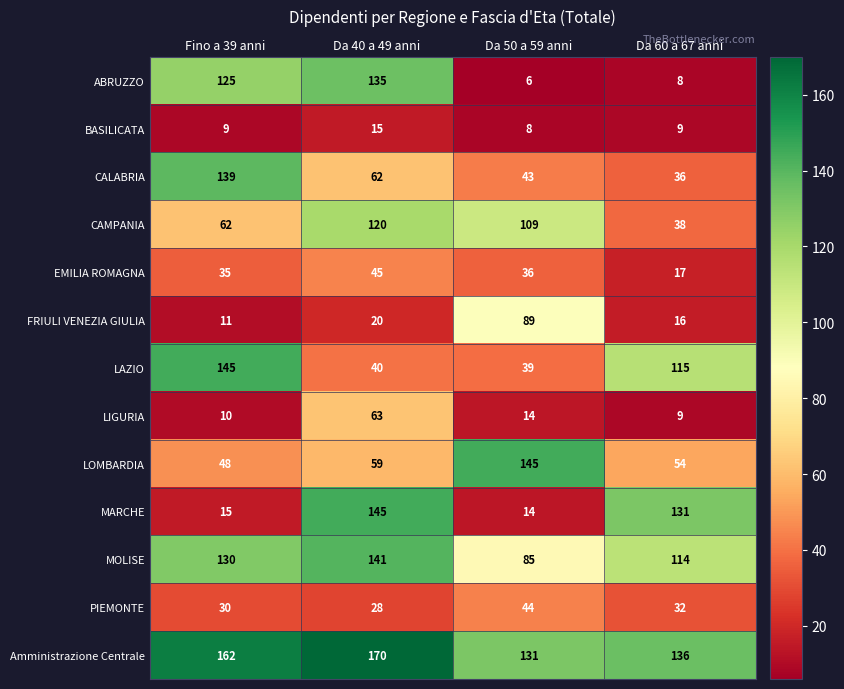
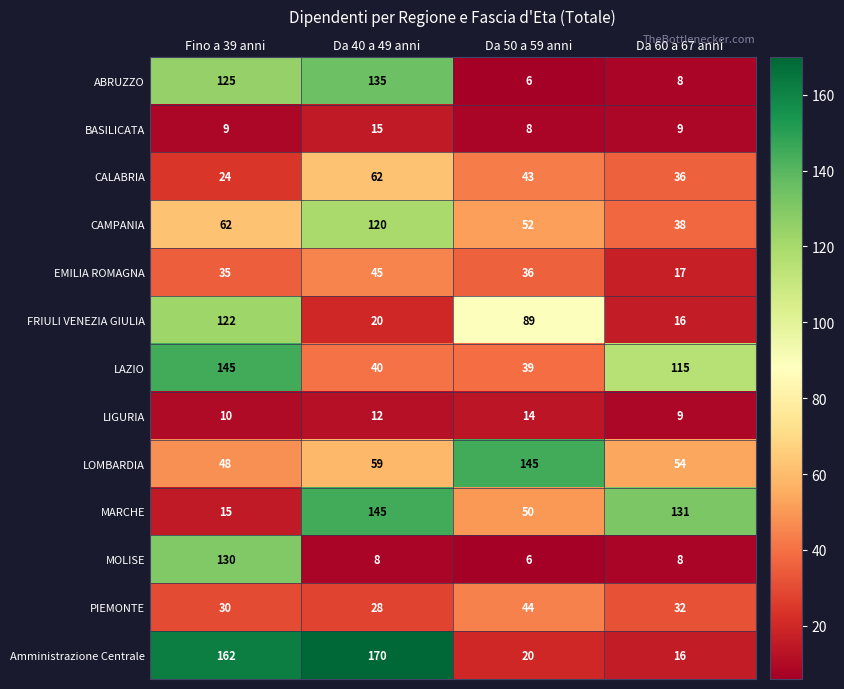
  {
    "ABRUZZO": {
      "Fino a 39 anni": 125,
      "Da 40 a 49 anni": 135,
      "Da 50 a 59 anni": 6,
      "Da 60 a 67 anni": 8
    },
    "BASILICATA": {
      "Fino a 39 anni": 9,
      "Da 40 a 49 anni": 15,
      "Da 50 a 59 anni": 8,
      "Da 60 a 67 anni": 9
    },
    "CALABRIA": {
-     "Fino a 39 anni": 139,
+     "Fino a 39 anni": 24,
      "Da 40 a 49 anni": 62,
      "Da 50 a 59 anni": 43,
      "Da 60 a 67 anni": 36
    },
    "CAMPANIA": {
      "Fino a 39 anni": 62,
      "Da 40 a 49 anni": 120,
-     "Da 50 a 59 anni": 109,
+     "Da 50 a 59 anni": 52,
      "Da 60 a 67 anni": 38
    },
    "EMILIA ROMAGNA": {
      "Fino a 39 anni": 35,
      "Da 40 a 49 anni": 45,
      "Da 50 a 59 anni": 36,
      "Da 60 a 67 anni": 17
    },
    "FRIULI VENEZIA GIULIA": {
-     "Fino a 39 anni": 11,
+     "Fino a 39 anni": 122,
      "Da 40 a 49 anni": 20,
      "Da 50 a 59 anni": 89,
      "Da 60 a 67 anni": 16
    },
    "LAZIO": {
      "Fino a 39 anni": 145,
      "Da 40 a 49 anni": 40,
      "Da 50 a 59 anni": 39,
      "Da 60 a 67 anni": 115
    },
    "LIGURIA": {
      "Fino a 39 anni": 10,
-     "Da 40 a 49 anni": 63,
+     "Da 40 a 49 anni": 12,
      "Da 50 a 59 anni": 14,
      "Da 60 a 67 anni": 9
    },
    "LOMBARDIA": {
      "Fino a 39 anni": 48,
      "Da 40 a 49 anni": 59,
      "Da 50 a 59 anni": 145,
      "Da 60 a 67 anni": 54
    },
    "MARCHE": {
      "Fino a 39 anni": 15,
      "Da 40 a 49 anni": 145,
-     "Da 50 a 59 anni": 14,
+     "Da 50 a 59 anni": 50,
      "Da 60 a 67 anni": 131
    },
    "MOLISE": {
      "Fino a 39 anni": 130,
-     "Da 40 a 49 anni": 141,
-     "Da 50 a 59 anni": 85,
-     "Da 60 a 67 anni": 114
+     "Da 40 a 49 anni": 8,
+     "Da 50 a 59 anni": 6,
+     "Da 60 a 67 anni": 8
    },
    "PIEMONTE": {
      "Fino a 39 anni": 30,
      "Da 40 a 49 anni": 28,
      "Da 50 a 59 anni": 44,
      "Da 60 a 67 anni": 32
    },
    "Amministrazione Centrale": {
      "Fino a 39 anni": 162,
      "Da 40 a 49 anni": 170,
-     "Da 50 a 59 anni": 131,
-     "Da 60 a 67 anni": 136
+     "Da 50 a 59 anni": 20,
+     "Da 60 a 67 anni": 16
    }
  }
